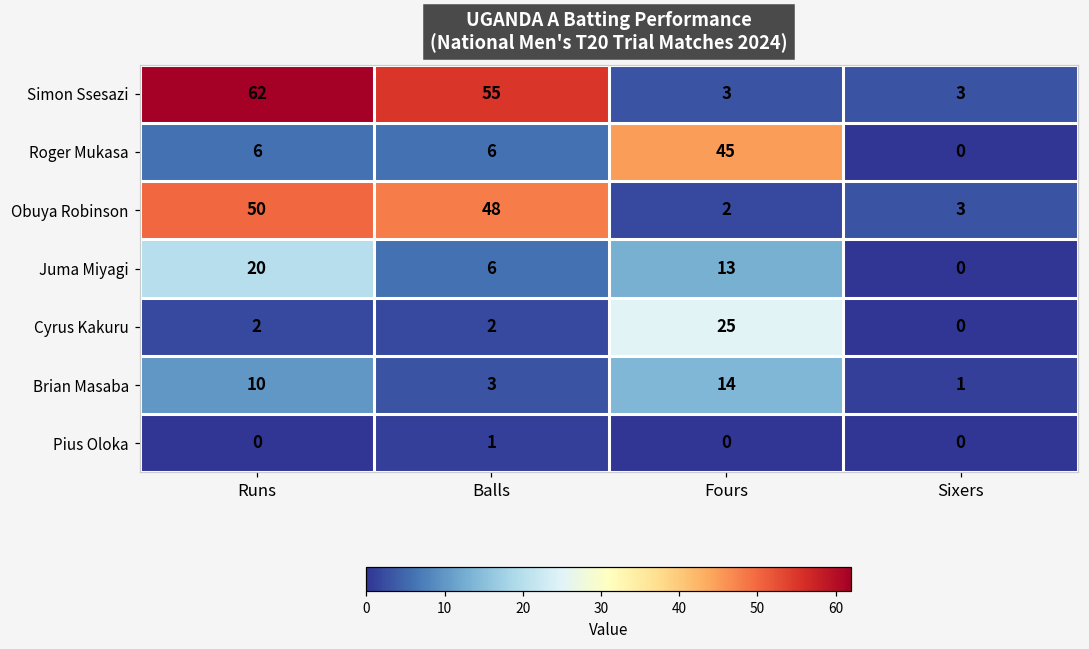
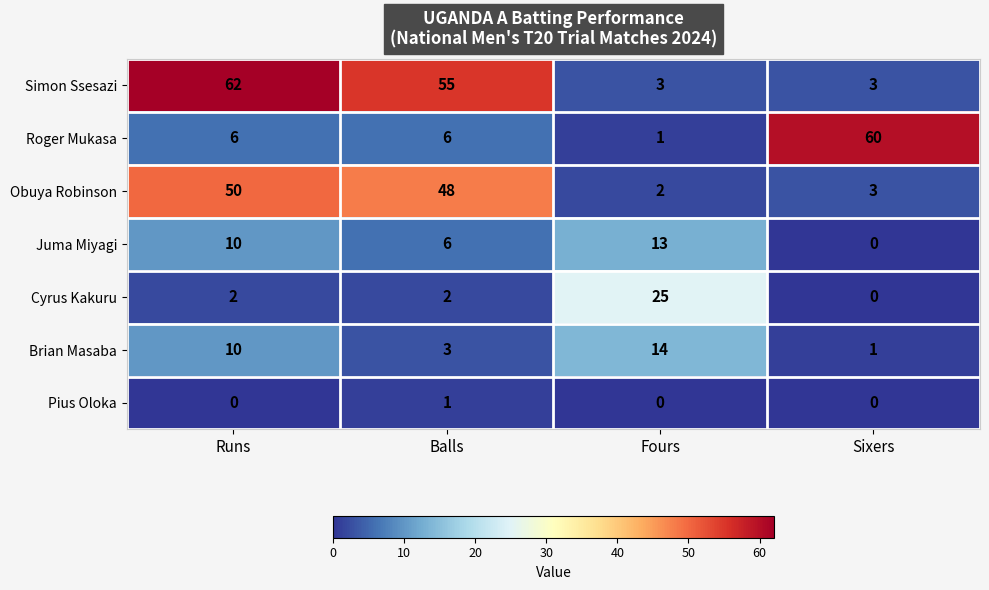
  {
    "Simon Ssesazi": {
      "Runs": 62,
      "Balls": 55,
      "Fours": 3,
      "Sixers": 3
    },
    "Roger Mukasa": {
      "Runs": 6,
      "Balls": 6,
-     "Fours": 45,
-     "Sixers": 0
+     "Fours": 1,
+     "Sixers": 60
    },
    "Obuya Robinson": {
      "Runs": 50,
      "Balls": 48,
      "Fours": 2,
      "Sixers": 3
    },
    "Juma Miyagi": {
-     "Runs": 20,
+     "Runs": 10,
      "Balls": 6,
      "Fours": 13,
      "Sixers": 0
    },
    "Cyrus Kakuru": {
      "Runs": 2,
      "Balls": 2,
      "Fours": 25,
      "Sixers": 0
    },
    "Brian Masaba": {
      "Runs": 10,
      "Balls": 3,
      "Fours": 14,
      "Sixers": 1
    },
    "Pius Oloka": {
      "Runs": 0,
      "Balls": 1,
      "Fours": 0,
      "Sixers": 0
    }
  }
